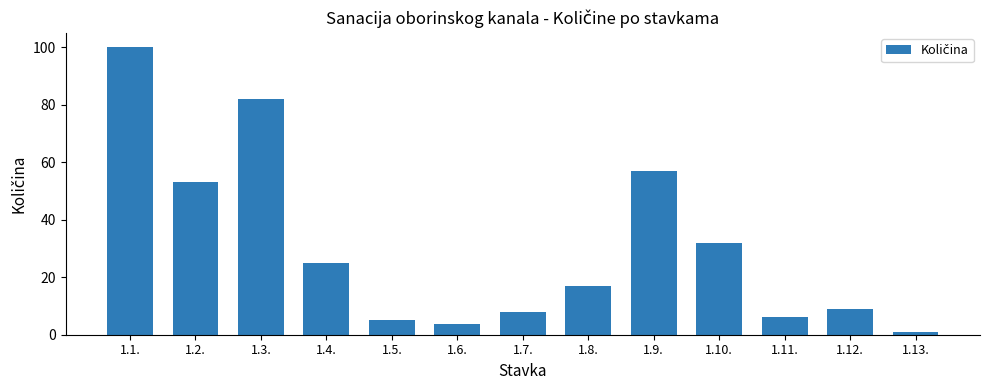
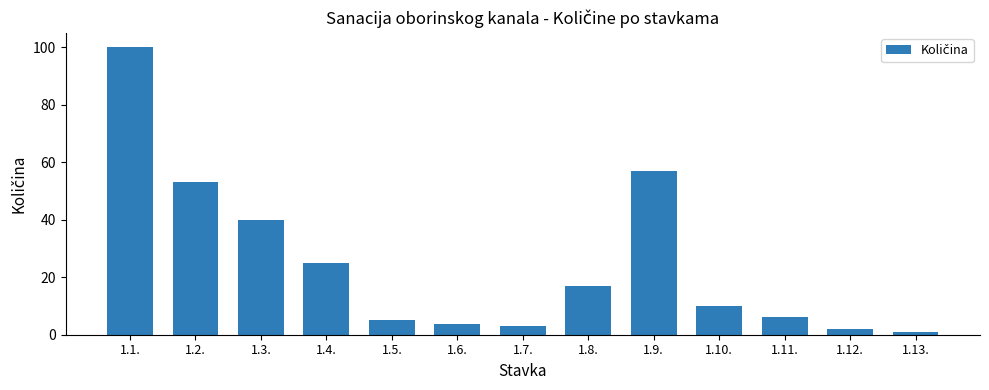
  {
    "1.1.": 100,
    "1.2.": 53,
-   "1.3.": 82,
+   "1.3.": 40,
    "1.4.": 25,
    "1.5.": 5,
    "1.6.": 4,
-   "1.7.": 8,
+   "1.7.": 3,
    "1.8.": 17,
    "1.9.": 57,
-   "1.10.": 32,
+   "1.10.": 10,
    "1.11.": 6,
-   "1.12.": 9,
+   "1.12.": 2,
    "1.13.": 1
  }
